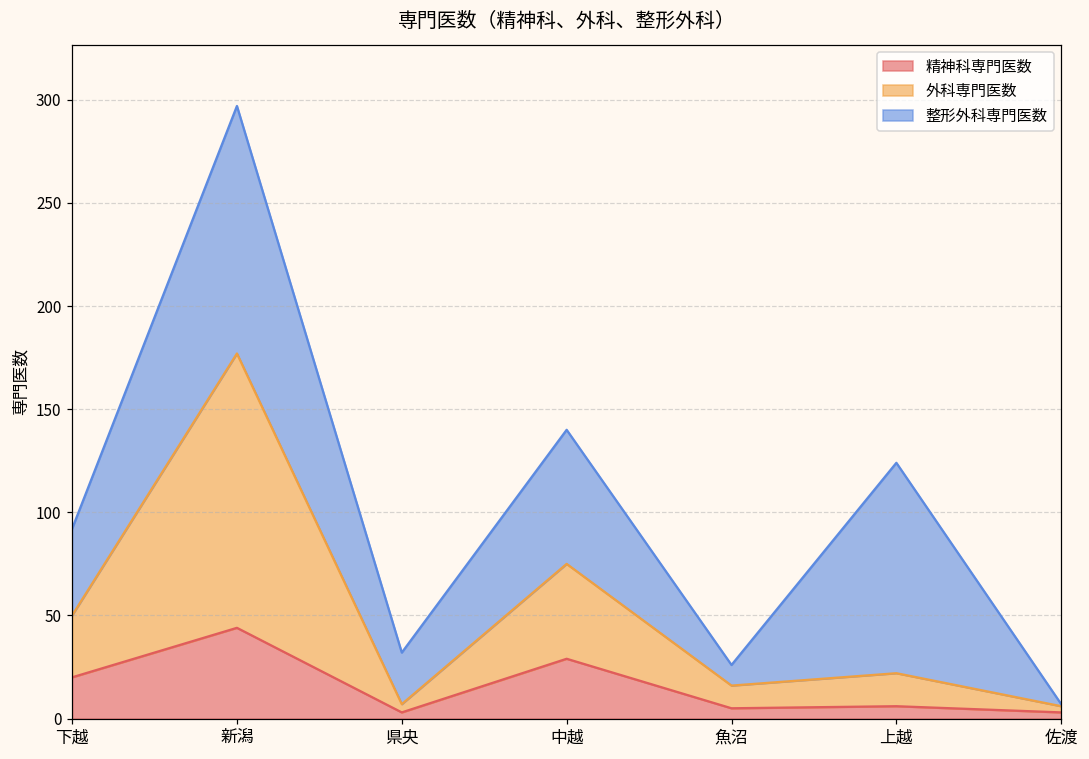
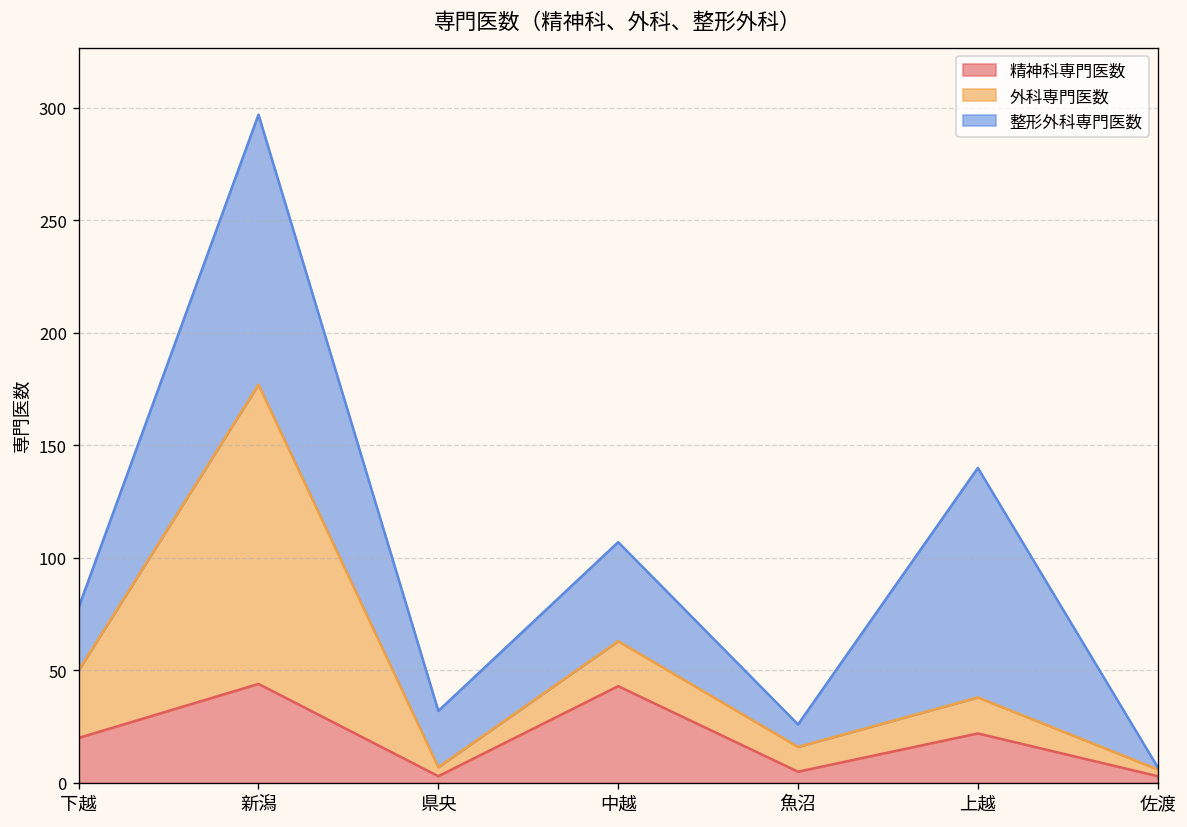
  {
    "精神科専門医数": {
      "下越": 20,
      "新潟": 44,
      "県央": 3,
-     "中越": 29,
+     "中越": 43,
      "魚沼": 5,
-     "上越": 6,
+     "上越": 22,
      "佐渡": 3
    },
    "外科専門医数": {
      "下越": 30,
      "新潟": 133,
      "県央": 4,
-     "中越": 46,
+     "中越": 20,
      "魚沼": 11,
      "上越": 16
    },
    "整形外科専門医数": {
-     "下越": 42,
+     "下越": 28,
      "新潟": 120,
      "県央": 25,
-     "中越": 65,
+     "中越": 44,
      "魚沼": 10,
      "上越": 102
    }
  }
